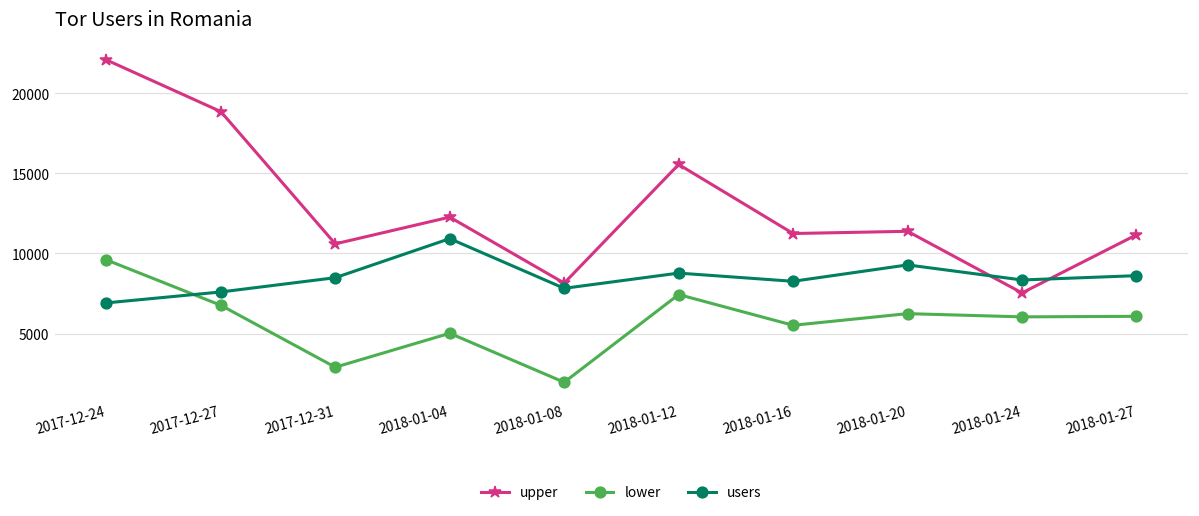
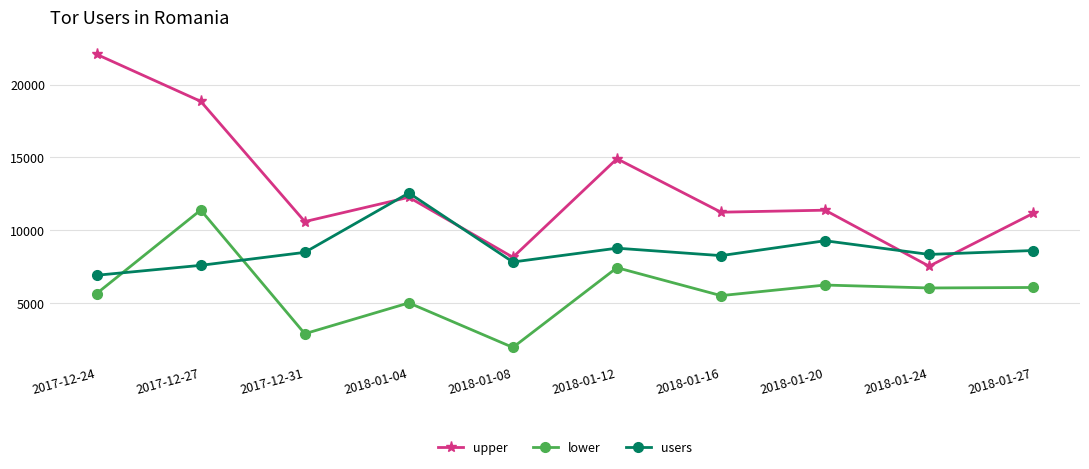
  {
    "upper": {
      "2017-12-24": 22100,
      "2017-12-27": 18800,
      "2017-12-31": 10600,
      "2018-01-04": 12300,
      "2018-01-08": 8100,
-     "2018-01-12": 15500,
+     "2018-01-12": 14900,
      "2018-01-16": 11200,
      "2018-01-20": 11400,
      "2018-01-24": 7500,
      "2018-01-27": 11200
    },
    "lower": {
-     "2017-12-24": 9600,
-     "2017-12-27": 6800,
+     "2017-12-24": 5700,
+     "2017-12-27": 11400,
      "2017-12-31": 2900,
      "2018-01-04": 5000,
      "2018-01-08": 2000,
      "2018-01-12": 7400,
      "2018-01-16": 5500,
      "2018-01-20": 6200,
      "2018-01-24": 6000,
      "2018-01-27": 6100
    },
    "users": {
      "2017-12-24": 6900,
      "2017-12-27": 7600,
      "2017-12-31": 8500,
-     "2018-01-04": 10900,
+     "2018-01-04": 12600,
      "2018-01-08": 7800,
      "2018-01-12": 8800,
      "2018-01-16": 8300,
      "2018-01-20": 9300,
      "2018-01-24": 8300,
      "2018-01-27": 8600
    }
  }
